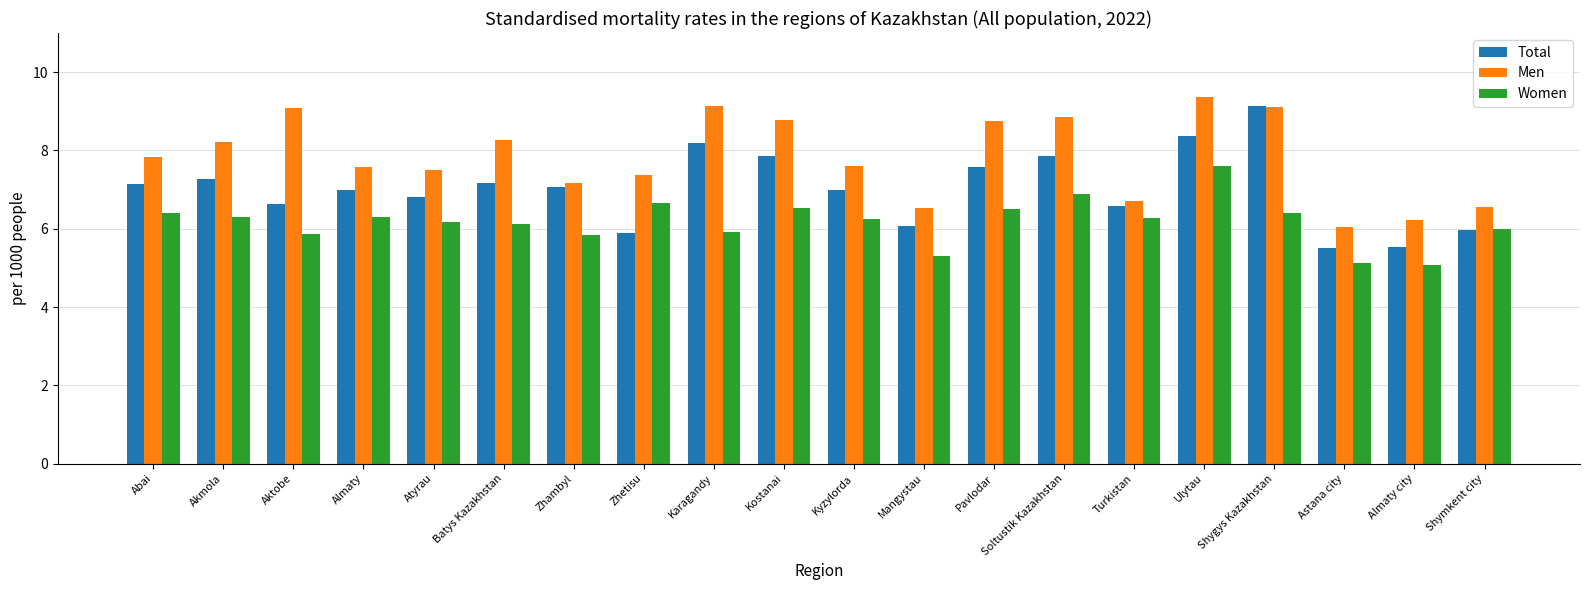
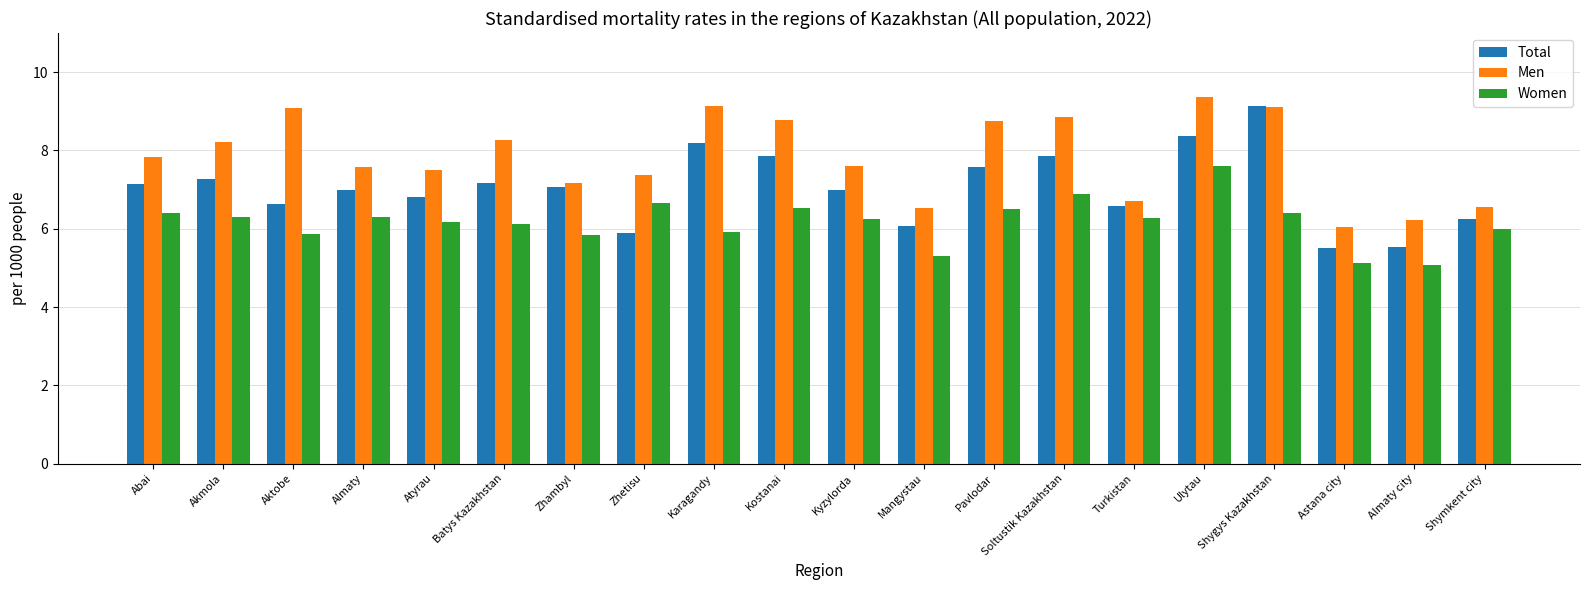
  {
    "Total": {
      "Abai": 7.1,
      "Akmola": 7.3,
      "Aktobe": 6.6,
      "Almaty": 7.0,
      "Atyrau": 6.8,
      "Batys Kazakhstan": 7.2,
      "Zhambyl": 7.1,
      "Zhetisu": 5.9,
      "Karagandy": 8.2,
      "Kostanai": 7.9,
      "Kyzylorda": 7.0,
      "Mangystau": 6.1,
      "Pavlodar": 7.6,
      "Soltustik Kazakhstan": 7.9,
      "Turkistan": 6.6,
      "Ulytau": 8.4,
      "Shygys Kazakhstan": 9.1,
      "Astana city": 5.5,
      "Almaty city": 5.5,
-     "Shymkent city": 6.0
+     "Shymkent city": 6.2
    },
    "Men": {
      "Abai": 7.8,
      "Akmola": 8.2,
      "Aktobe": 9.1,
      "Almaty": 7.6,
      "Atyrau": 7.5,
      "Batys Kazakhstan": 8.3,
      "Zhambyl": 7.2,
      "Zhetisu": 7.4,
      "Karagandy": 9.1,
      "Kostanai": 8.8,
      "Kyzylorda": 7.6,
      "Mangystau": 6.5,
      "Pavlodar": 8.8,
      "Soltustik Kazakhstan": 8.9,
      "Turkistan": 6.7,
      "Ulytau": 9.4,
      "Shygys Kazakhstan": 9.1,
      "Astana city": 6.1,
      "Almaty city": 6.2,
      "Shymkent city": 6.6
    },
    "Women": {
      "Abai": 6.4,
      "Akmola": 6.3,
      "Aktobe": 5.9,
      "Almaty": 6.3,
      "Atyrau": 6.2,
      "Batys Kazakhstan": 6.1,
      "Zhambyl": 5.9,
      "Zhetisu": 6.7,
      "Karagandy": 5.9,
      "Kostanai": 6.5,
      "Kyzylorda": 6.3,
      "Mangystau": 5.3,
      "Pavlodar": 6.5,
      "Soltustik Kazakhstan": 6.9,
      "Turkistan": 6.3,
      "Ulytau": 7.6,
      "Shygys Kazakhstan": 6.4,
      "Astana city": 5.1,
      "Almaty city": 5.1,
      "Shymkent city": 6.0
    }
  }
